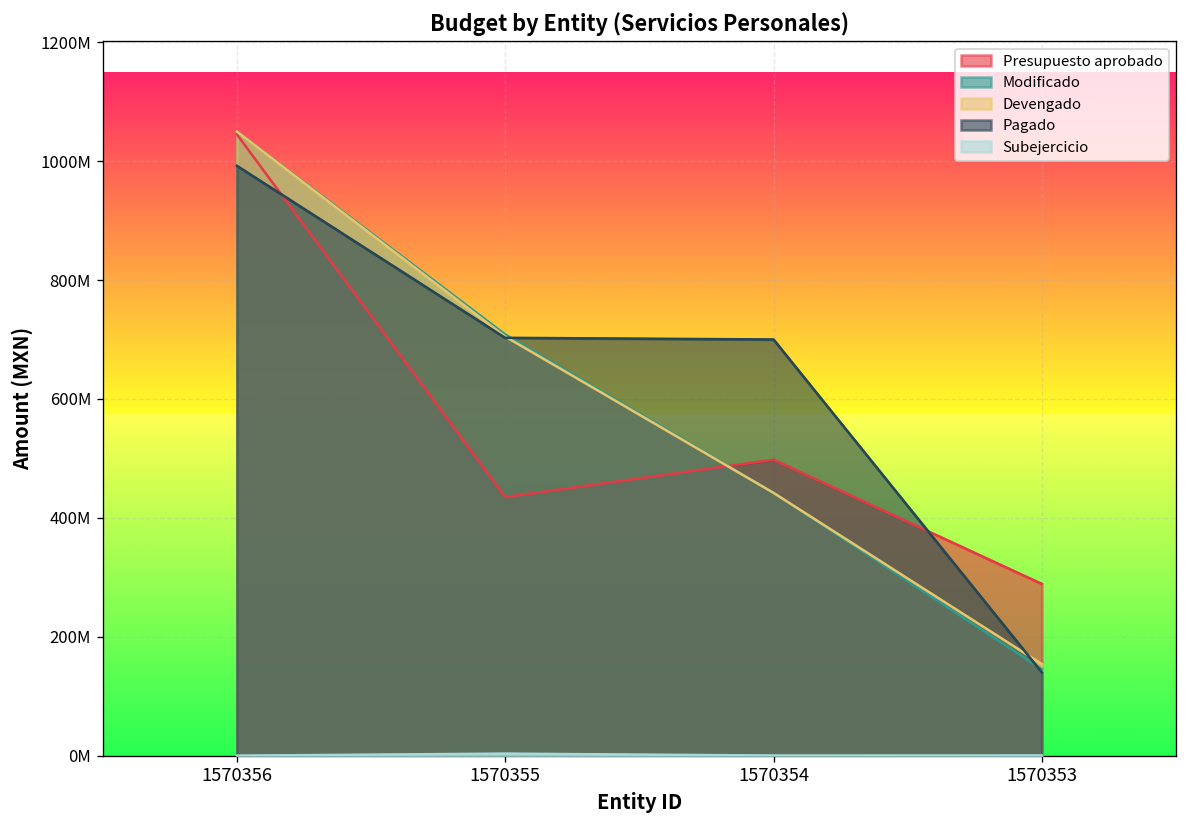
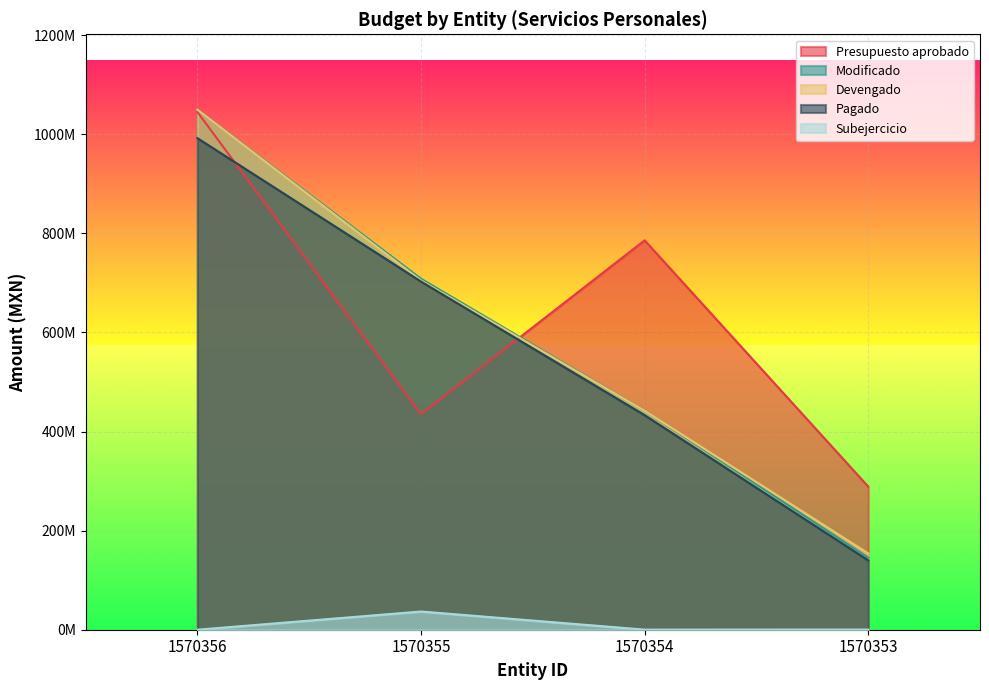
  {
    "Presupuesto aprobado": {
      "1570355": 430000000,
-     "1570354": 500000000,
+     "1570354": 790000000,
      "1570353": 290000000
    },
    "Modificado": {
      "1570353": 150000000
    },
    "Devengado": {
      "1570353": 150000000
    },
    "Pagado": {
      "1570356": 990000000,
-     "1570354": 700000000,
+     "1570354": 430000000,
      "1570353": 140000000
    },
    "Subejercicio": {
      "1570356": 0,
-     "1570355": 0,
+     "1570355": 40000000,
      "1570354": 0,
      "1570353": 0
    }
  }
